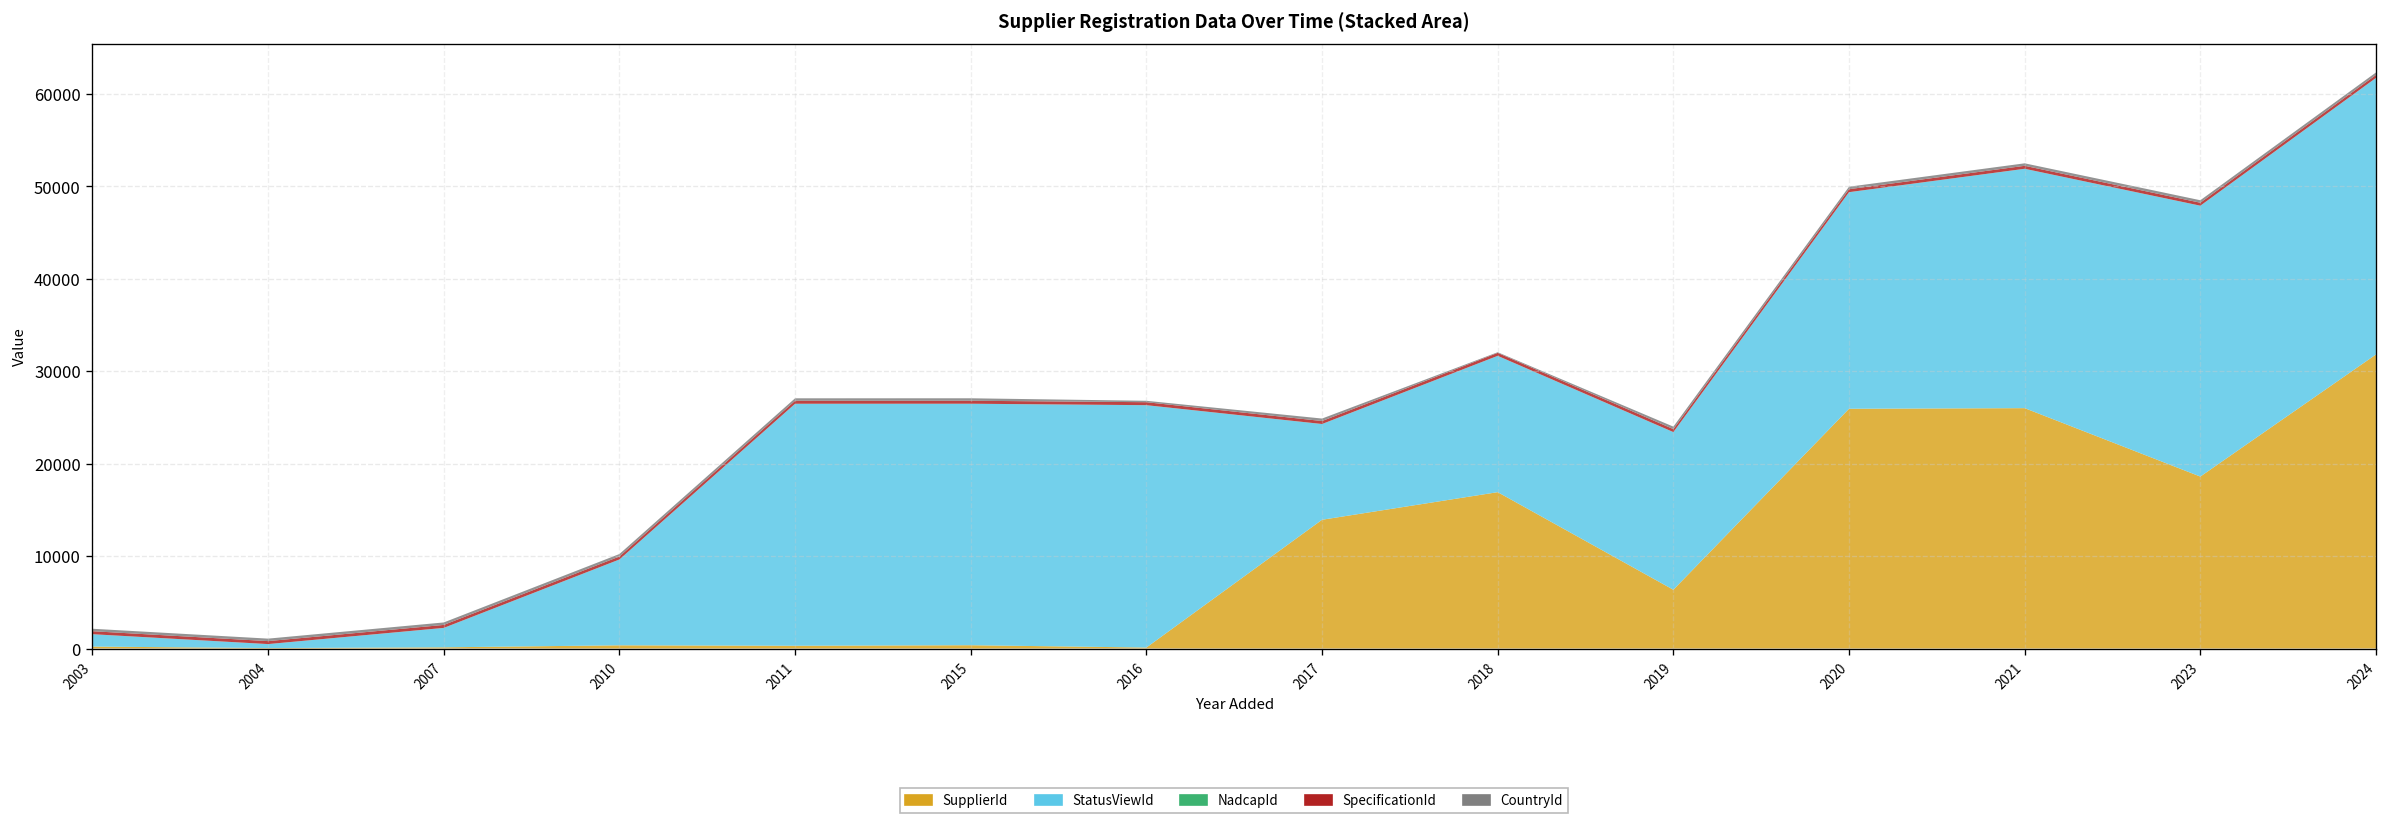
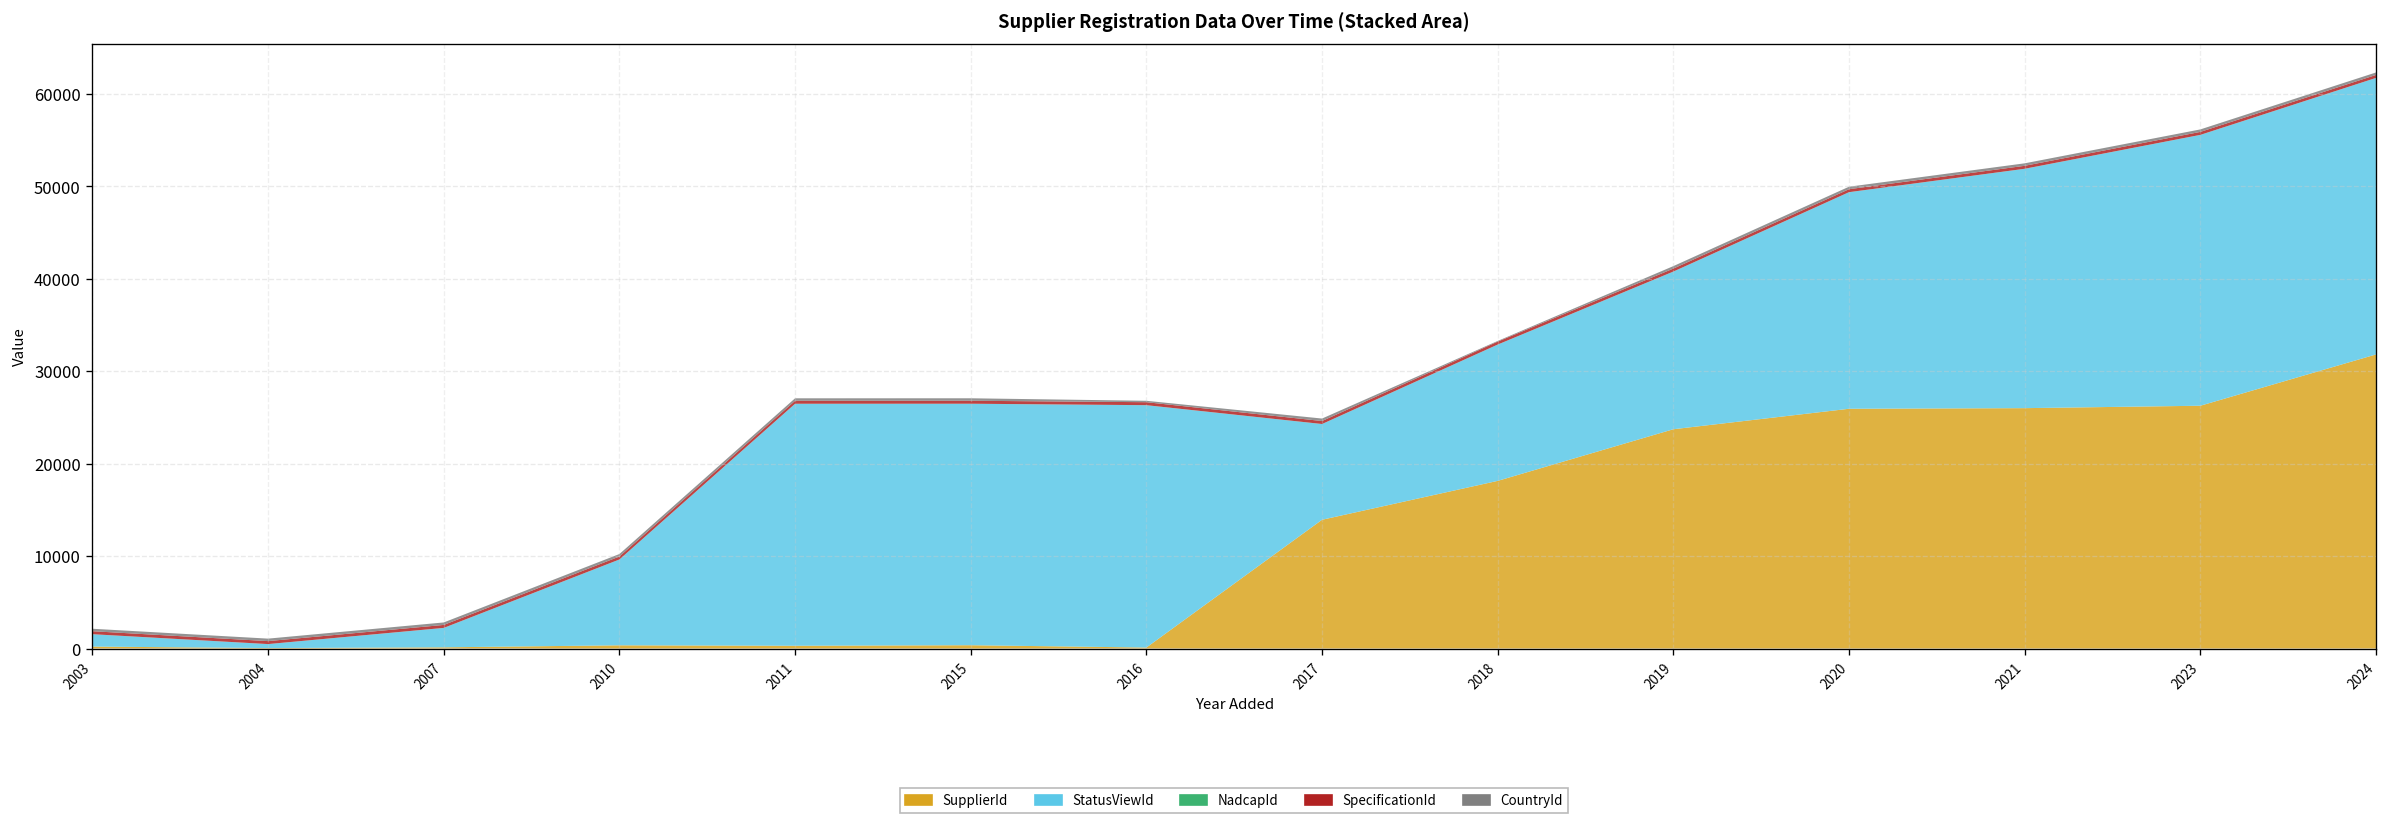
  {
    "SupplierId": {
      "2010": 0,
      "2015": 0,
      "2017": 14000,
-     "2018": 17000,
-     "2019": 6000,
+     "2018": 18000,
+     "2019": 24000,
      "2020": 26000,
      "2021": 26000,
-     "2023": 19000,
+     "2023": 26000,
      "2024": 32000
    },
    "NadcapId": {
      "2004": 0,
      "2007": 2000,
      "2010": 9000,
      "2015": 26000,
      "2016": 26000,
      "2017": 10000,
      "2018": 15000,
      "2020": 23000,
      "2021": 26000,
      "2024": 30000
    }
  }
